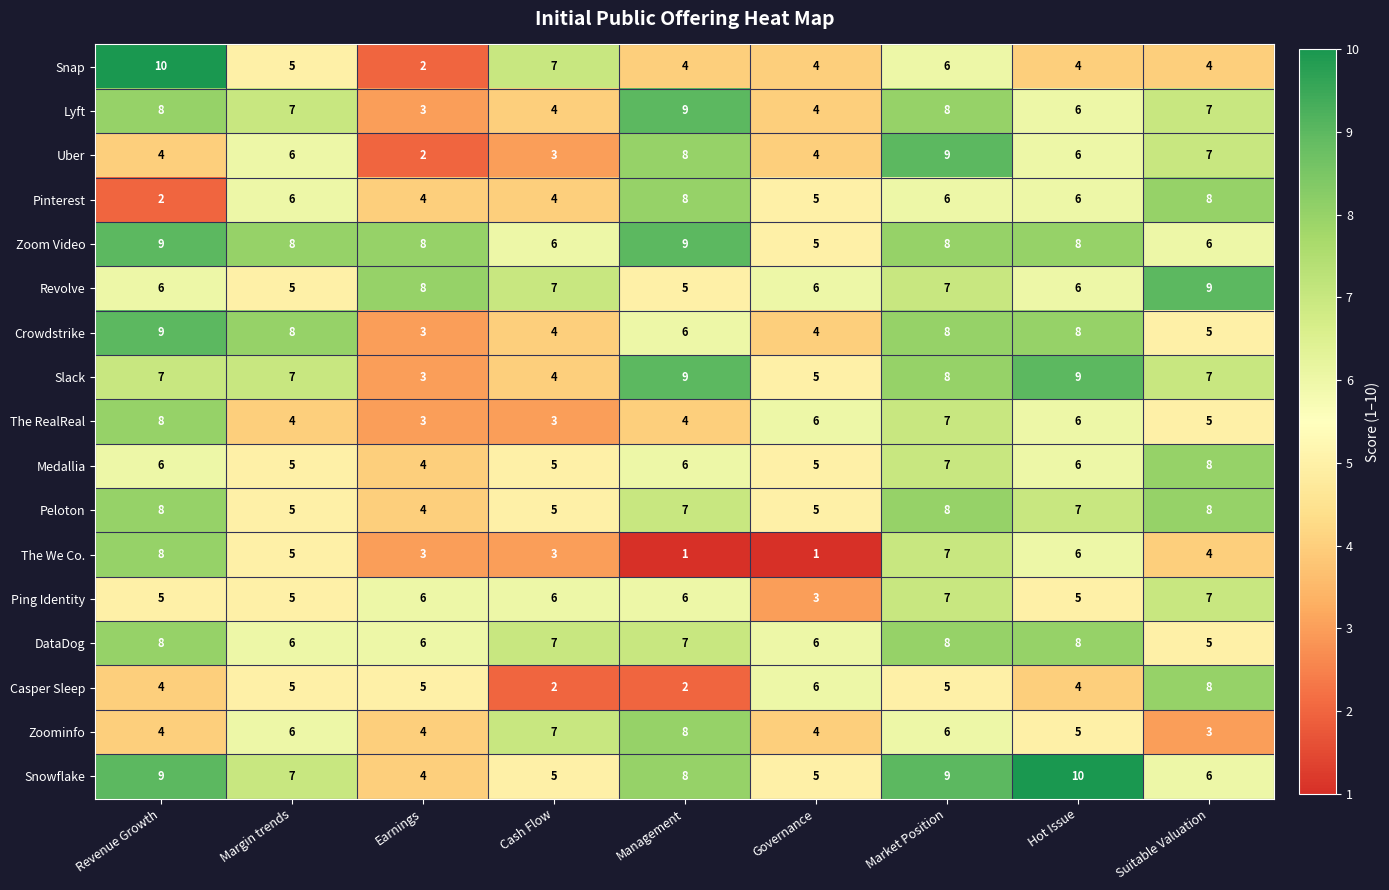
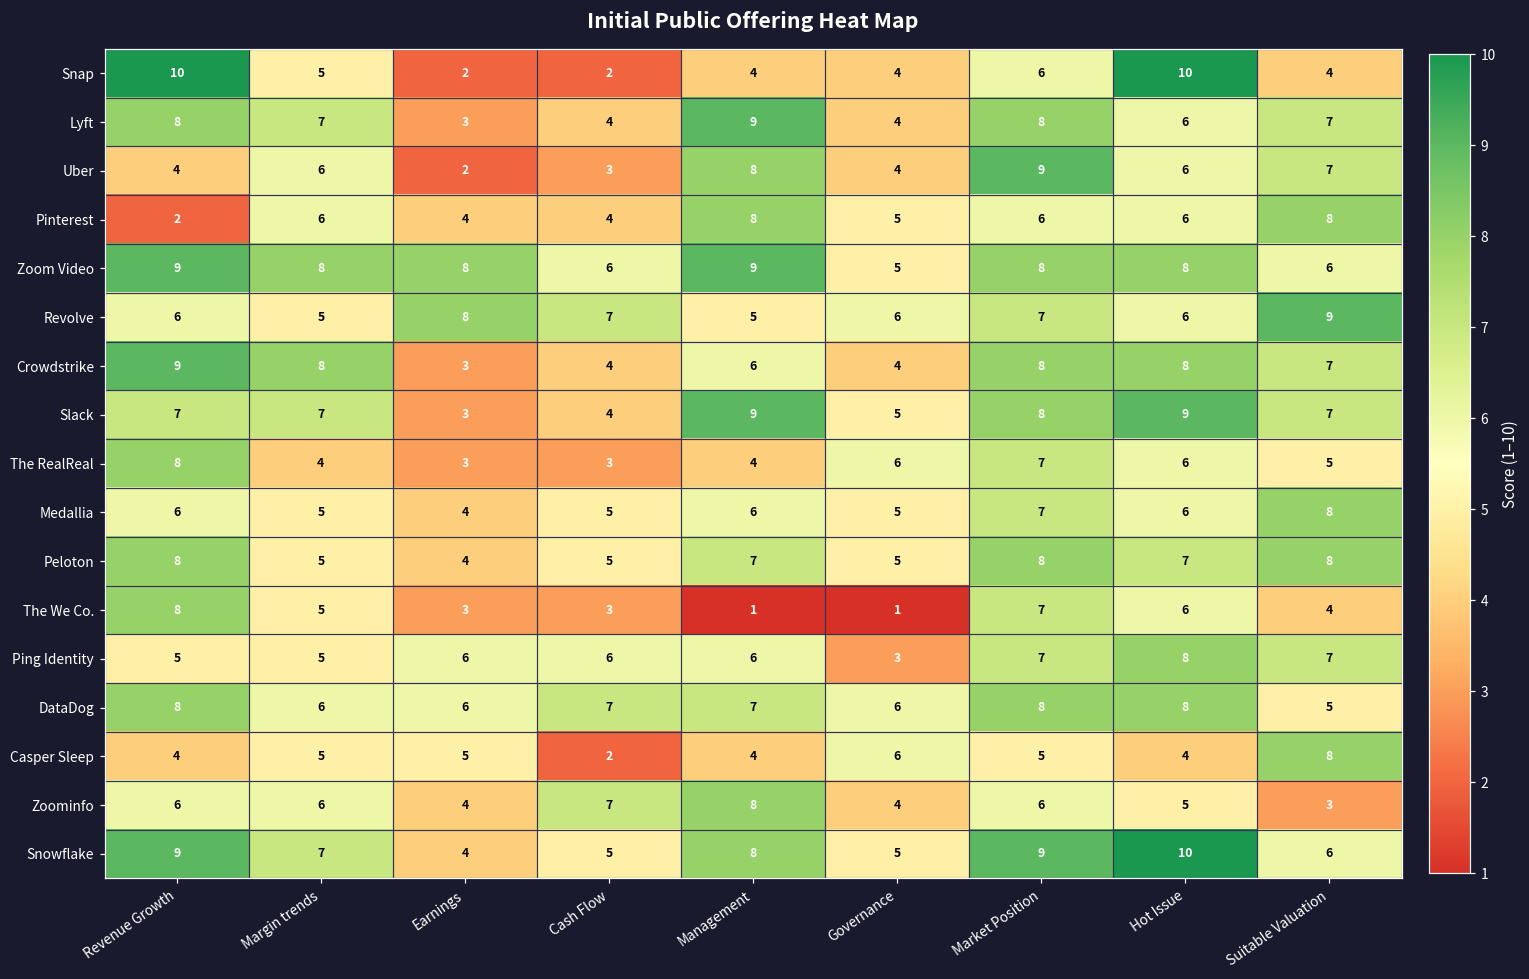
  {
    "Snap": {
      "Revenue Growth": 10,
      "Margin trends": 5,
      "Earnings": 2,
-     "Cash Flow": 7,
+     "Cash Flow": 2,
      "Management": 4,
      "Governance": 4,
      "Market Position": 6,
-     "Hot Issue": 4,
+     "Hot Issue": 10,
      "Suitable Valuation": 4
    },
    "Lyft": {
      "Revenue Growth": 8,
      "Margin trends": 7,
      "Earnings": 3,
      "Cash Flow": 4,
      "Management": 9,
      "Governance": 4,
      "Market Position": 8,
      "Hot Issue": 6,
      "Suitable Valuation": 7
    },
    "Uber": {
      "Revenue Growth": 4,
      "Margin trends": 6,
      "Earnings": 2,
      "Cash Flow": 3,
      "Management": 8,
      "Governance": 4,
      "Market Position": 9,
      "Hot Issue": 6,
      "Suitable Valuation": 7
    },
    "Pinterest": {
      "Revenue Growth": 2,
      "Margin trends": 6,
      "Earnings": 4,
      "Cash Flow": 4,
      "Management": 8,
      "Governance": 5,
      "Market Position": 6,
      "Hot Issue": 6,
      "Suitable Valuation": 8
    },
    "Zoom Video": {
      "Revenue Growth": 9,
      "Margin trends": 8,
      "Earnings": 8,
      "Cash Flow": 6,
      "Management": 9,
      "Governance": 5,
      "Market Position": 8,
      "Hot Issue": 8,
      "Suitable Valuation": 6
    },
    "Revolve": {
      "Revenue Growth": 6,
      "Margin trends": 5,
      "Earnings": 8,
      "Cash Flow": 7,
      "Management": 5,
      "Governance": 6,
      "Market Position": 7,
      "Hot Issue": 6,
      "Suitable Valuation": 9
    },
    "Crowdstrike": {
      "Revenue Growth": 9,
      "Margin trends": 8,
      "Earnings": 3,
      "Cash Flow": 4,
      "Management": 6,
      "Governance": 4,
      "Market Position": 8,
      "Hot Issue": 8,
-     "Suitable Valuation": 5
+     "Suitable Valuation": 7
    },
    "Slack": {
      "Revenue Growth": 7,
      "Margin trends": 7,
      "Earnings": 3,
      "Cash Flow": 4,
      "Management": 9,
      "Governance": 5,
      "Market Position": 8,
      "Hot Issue": 9,
      "Suitable Valuation": 7
    },
    "The RealReal": {
      "Revenue Growth": 8,
      "Margin trends": 4,
      "Earnings": 3,
      "Cash Flow": 3,
      "Management": 4,
      "Governance": 6,
      "Market Position": 7,
      "Hot Issue": 6,
      "Suitable Valuation": 5
    },
    "Medallia": {
      "Revenue Growth": 6,
      "Margin trends": 5,
      "Earnings": 4,
      "Cash Flow": 5,
      "Management": 6,
      "Governance": 5,
      "Market Position": 7,
      "Hot Issue": 6,
      "Suitable Valuation": 8
    },
    "Peloton": {
      "Revenue Growth": 8,
      "Margin trends": 5,
      "Earnings": 4,
      "Cash Flow": 5,
      "Management": 7,
      "Governance": 5,
      "Market Position": 8,
      "Hot Issue": 7,
      "Suitable Valuation": 8
    },
    "The We Co.": {
      "Revenue Growth": 8,
      "Margin trends": 5,
      "Earnings": 3,
      "Cash Flow": 3,
      "Management": 1,
      "Governance": 1,
      "Market Position": 7,
      "Hot Issue": 6,
      "Suitable Valuation": 4
    },
    "Ping Identity": {
      "Revenue Growth": 5,
      "Margin trends": 5,
      "Earnings": 6,
      "Cash Flow": 6,
      "Management": 6,
      "Governance": 3,
      "Market Position": 7,
-     "Hot Issue": 5,
+     "Hot Issue": 8,
      "Suitable Valuation": 7
    },
    "DataDog": {
      "Revenue Growth": 8,
      "Margin trends": 6,
      "Earnings": 6,
      "Cash Flow": 7,
      "Management": 7,
      "Governance": 6,
      "Market Position": 8,
      "Hot Issue": 8,
      "Suitable Valuation": 5
    },
    "Casper Sleep": {
      "Revenue Growth": 4,
      "Margin trends": 5,
      "Earnings": 5,
      "Cash Flow": 2,
-     "Management": 2,
+     "Management": 4,
      "Governance": 6,
      "Market Position": 5,
      "Hot Issue": 4,
      "Suitable Valuation": 8
    },
    "Zoominfo": {
-     "Revenue Growth": 4,
+     "Revenue Growth": 6,
      "Margin trends": 6,
      "Earnings": 4,
      "Cash Flow": 7,
      "Management": 8,
      "Governance": 4,
      "Market Position": 6,
      "Hot Issue": 5,
      "Suitable Valuation": 3
    },
    "Snowflake": {
      "Revenue Growth": 9,
      "Margin trends": 7,
      "Earnings": 4,
      "Cash Flow": 5,
      "Management": 8,
      "Governance": 5,
      "Market Position": 9,
      "Hot Issue": 10,
      "Suitable Valuation": 6
    }
  }
